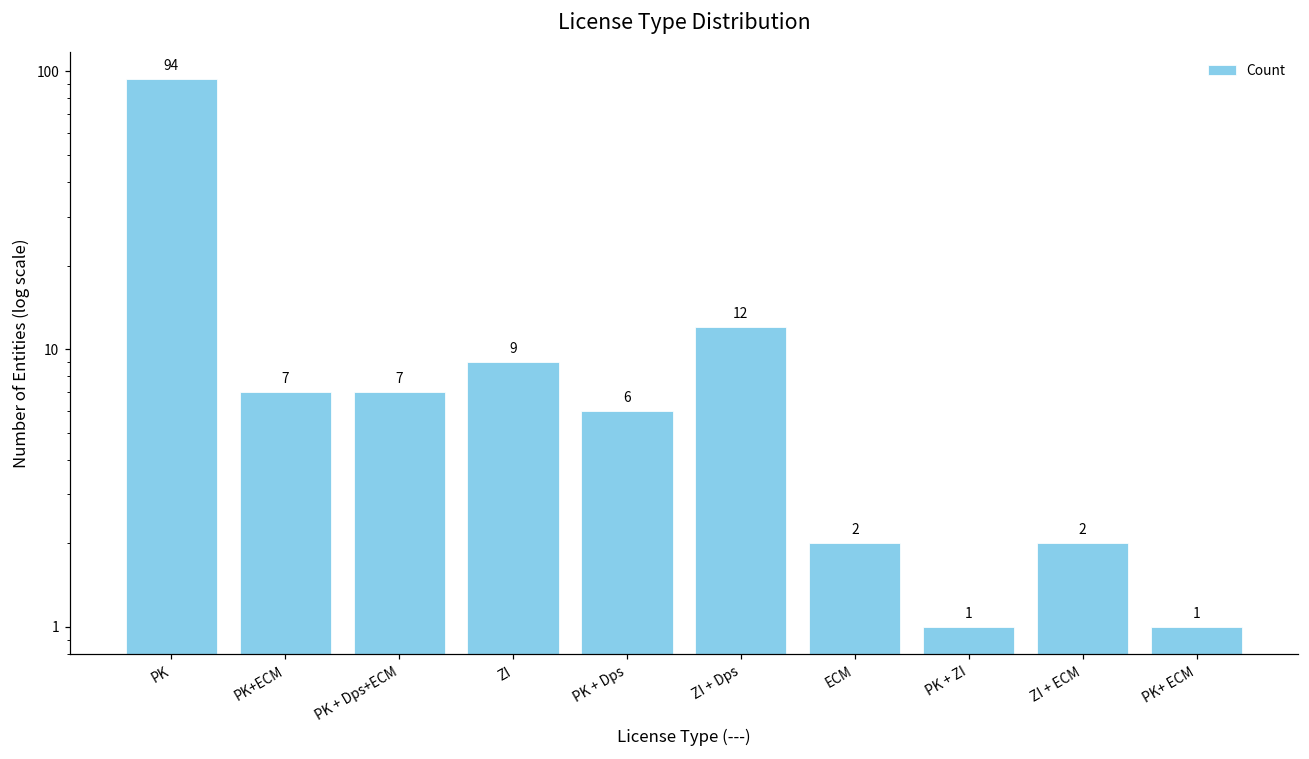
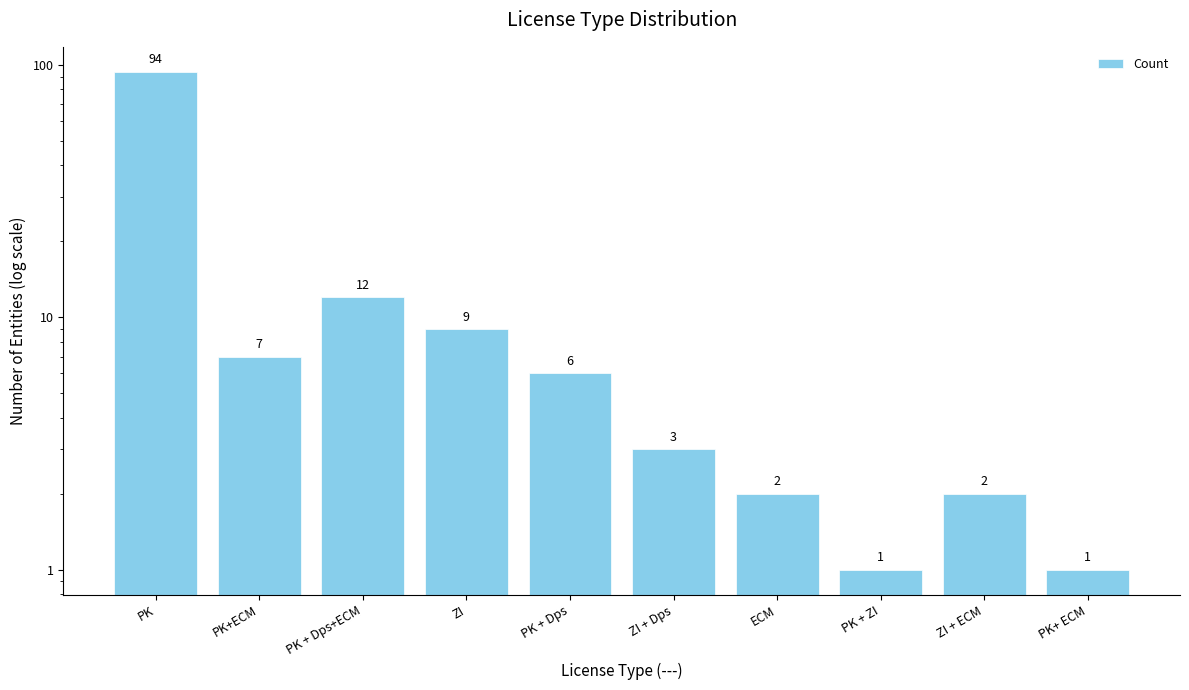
  {
    "PK": 94,
    "PK+ECM": 7,
-   "PK + Dps+ECM": 7,
+   "PK + Dps+ECM": 12,
    "ZI": 9,
    "PK + Dps": 6,
-   "ZI + Dps": 12,
+   "ZI + Dps": 3,
    "ECM": 2,
    "PK + ZI": 1,
    "ZI + ECM": 2,
    "PK+ ECM": 1
  }
